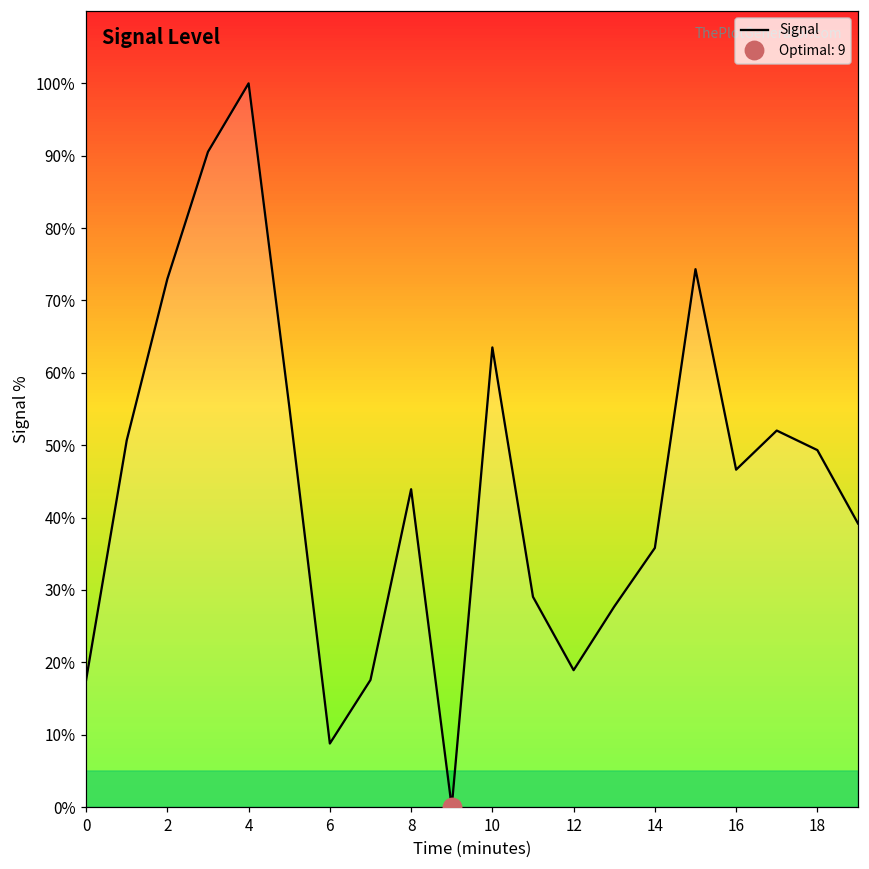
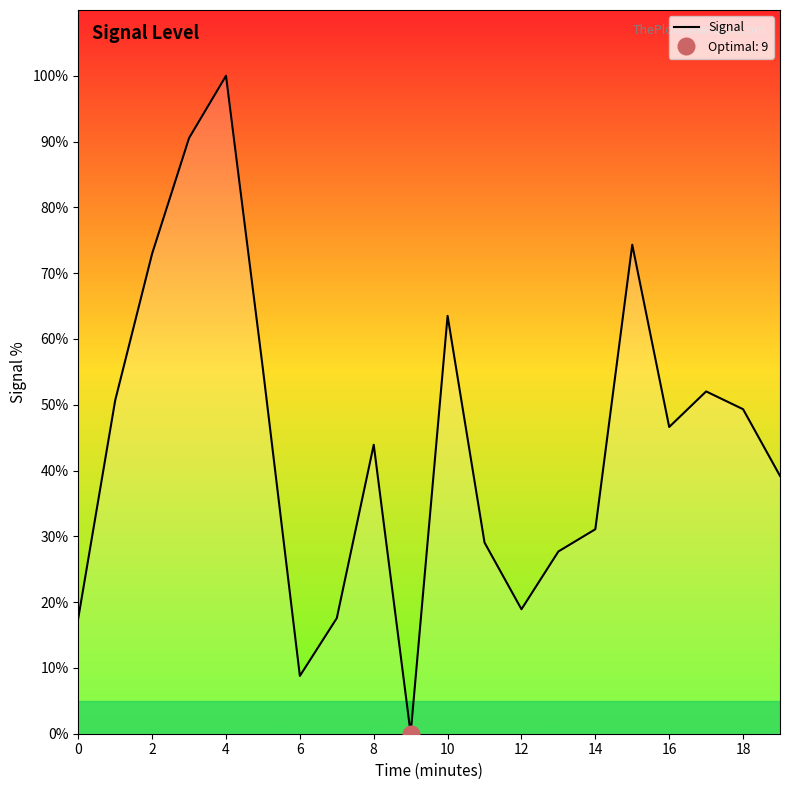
  {
    "Signal": {
      "0": "18%",
      "2": "73%",
      "4": "100%",
      "6": "9%",
      "8": "44%",
      "10": "64%",
      "12": "19%",
-     "14": "36%",
+     "14": "31%",
      "16": "47%",
      "18": "49%"
    }
  }
